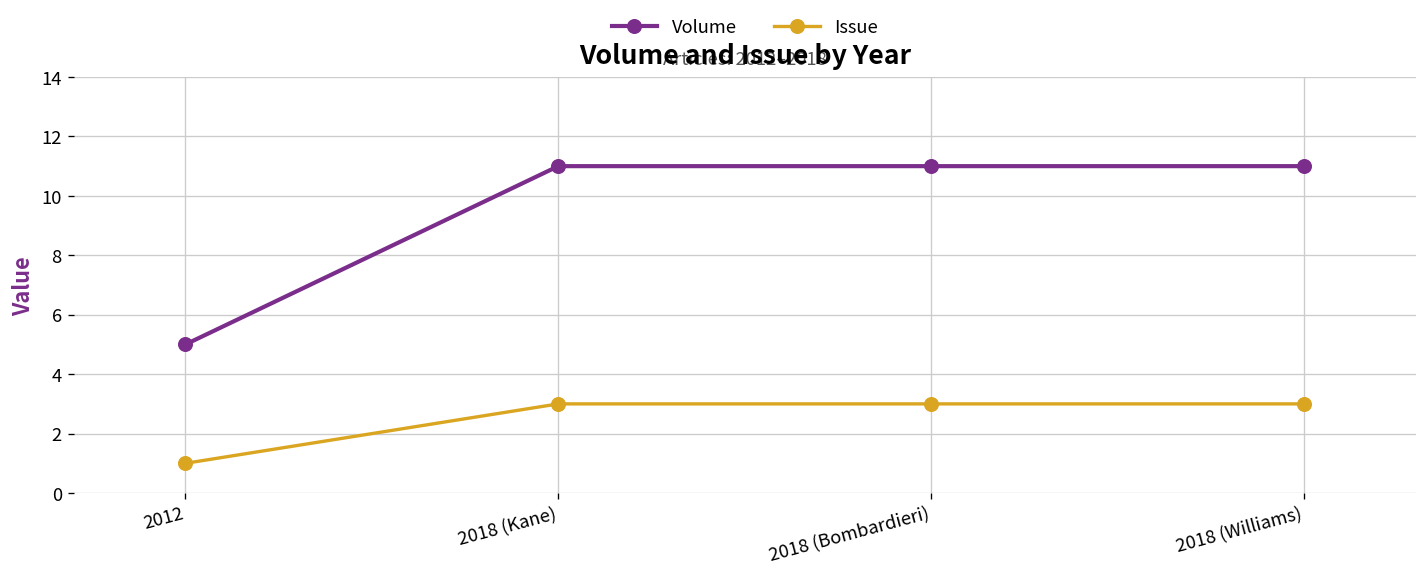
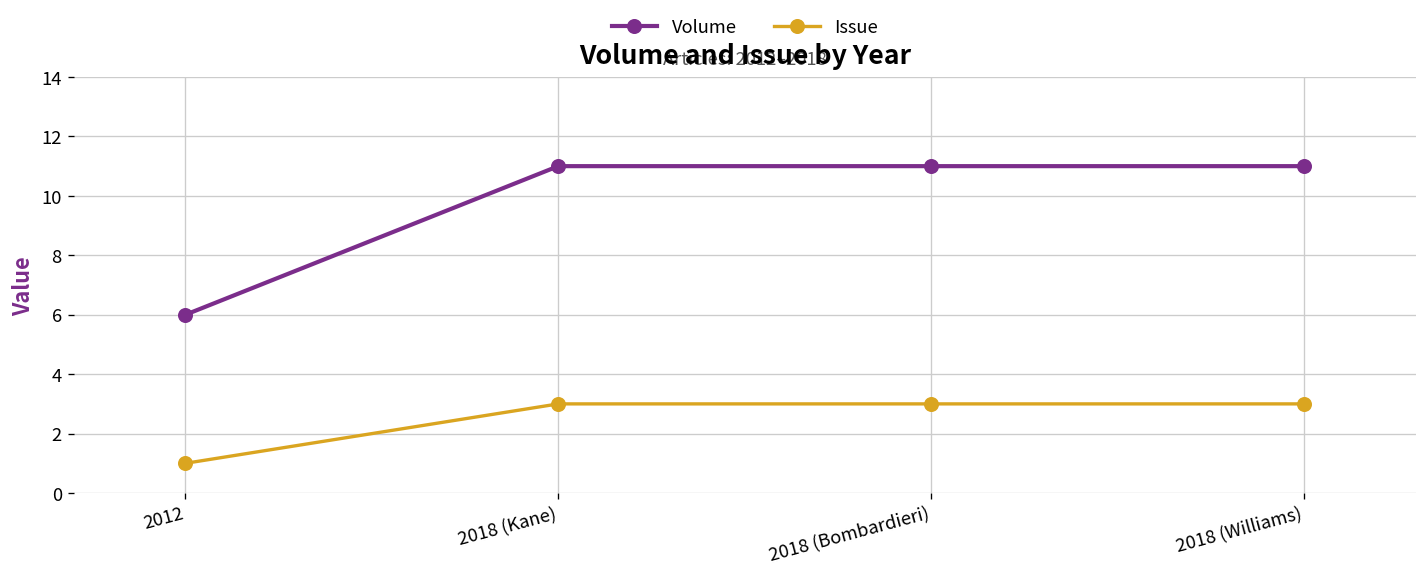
  {
    "Volume": {
-     "2012": 5,
+     "2012": 6,
      "2018 (Kane)": 11,
      "2018 (Bombardieri)": 11,
      "2018 (Williams)": 11
    },
    "Issue": {
      "2012": 1,
      "2018 (Kane)": 3,
      "2018 (Bombardieri)": 3,
      "2018 (Williams)": 3
    }
  }
